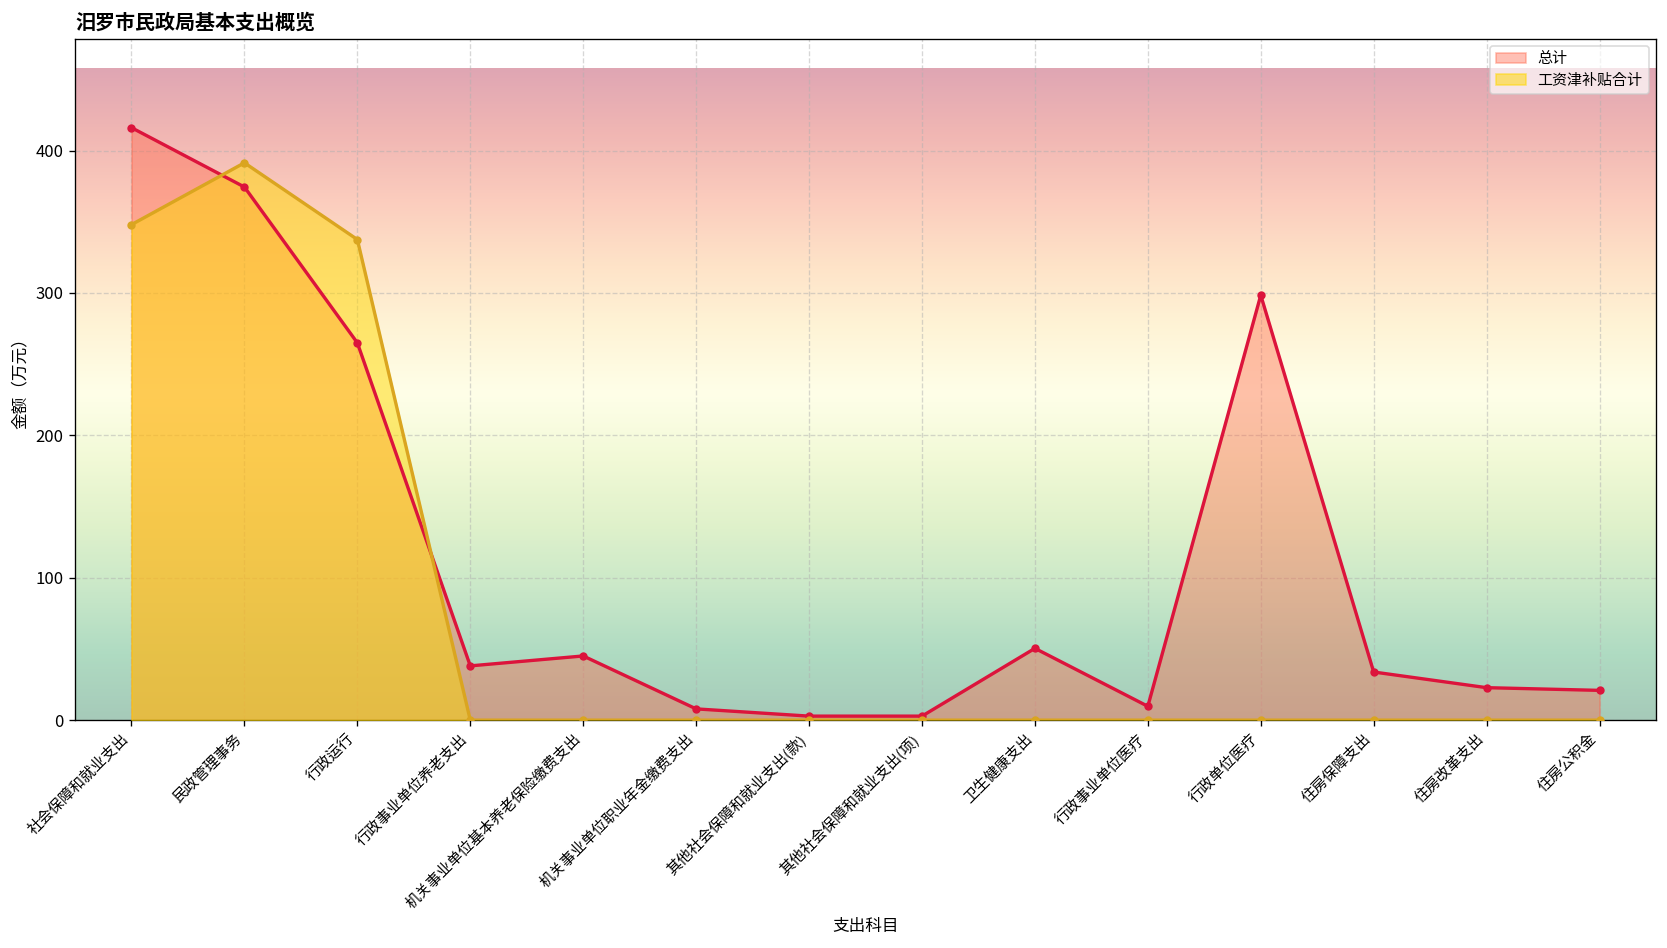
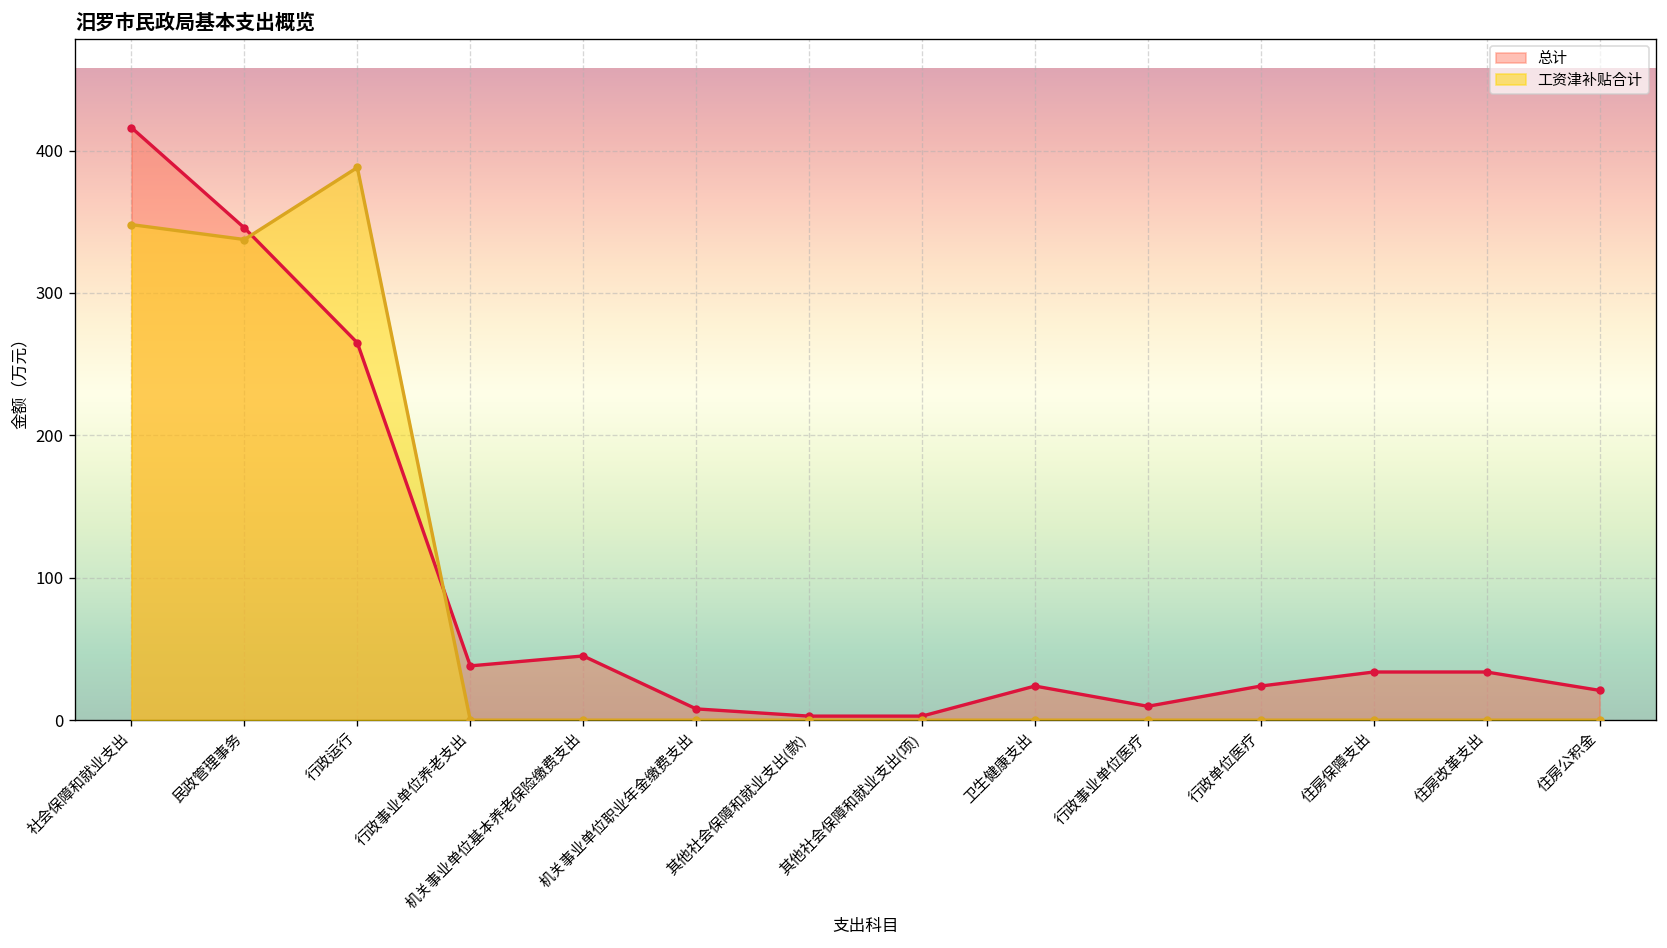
  {
    "总计": {
      "社会保障和就业支出": 416,
-     "民政管理事务": 374,
+     "民政管理事务": 346,
      "行政运行": 265,
      "行政事业单位养老支出": 38,
      "机关事业单位基本养老保险缴费支出": 45,
      "机关事业单位职业年金缴费支出": 8,
      "其他社会保障和就业支出(款)": 3,
      "其他社会保障和就业支出(项)": 3,
-     "卫生健康支出": 50,
+     "卫生健康支出": 24,
      "行政事业单位医疗": 10,
-     "行政单位医疗": 298,
+     "行政单位医疗": 24,
      "住房保障支出": 34,
-     "住房改革支出": 23,
+     "住房改革支出": 34,
      "住房公积金": 21
    },
    "工资津补贴合计": {
      "社会保障和就业支出": 348,
-     "民政管理事务": 391,
-     "行政运行": 338,
+     "民政管理事务": 338,
+     "行政运行": 388,
      "行政事业单位养老支出": 0,
      "机关事业单位基本养老保险缴费支出": 0,
      "机关事业单位职业年金缴费支出": 0,
      "其他社会保障和就业支出(款)": 0,
      "其他社会保障和就业支出(项)": 0,
      "卫生健康支出": 0,
      "行政事业单位医疗": 0,
      "行政单位医疗": 0,
      "住房保障支出": 0,
      "住房改革支出": 0,
      "住房公积金": 0
    }
  }
